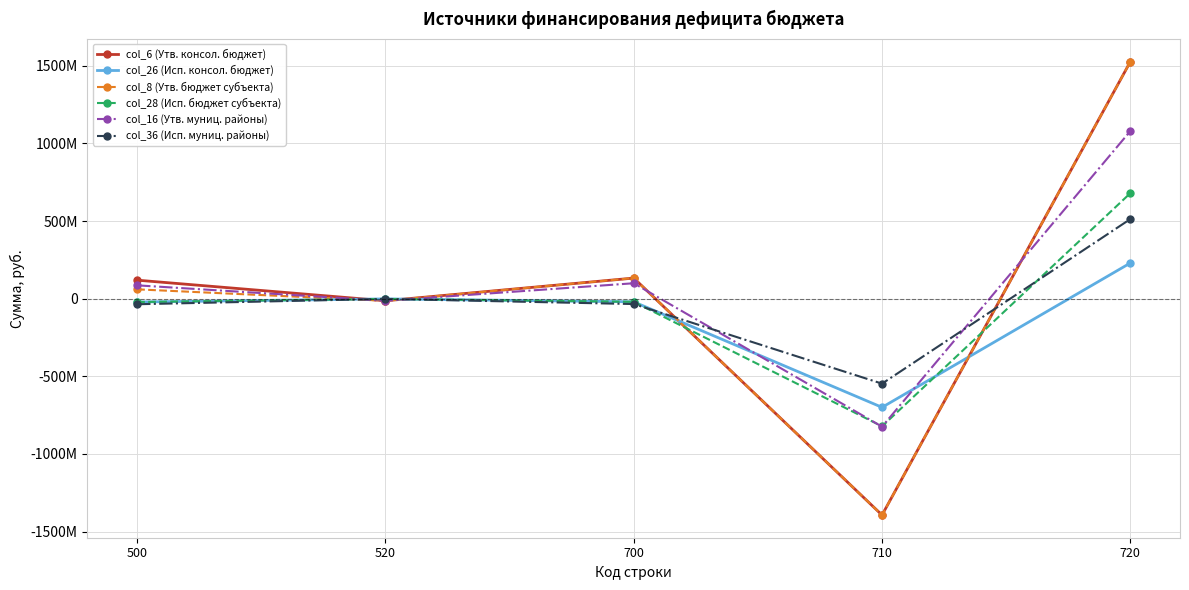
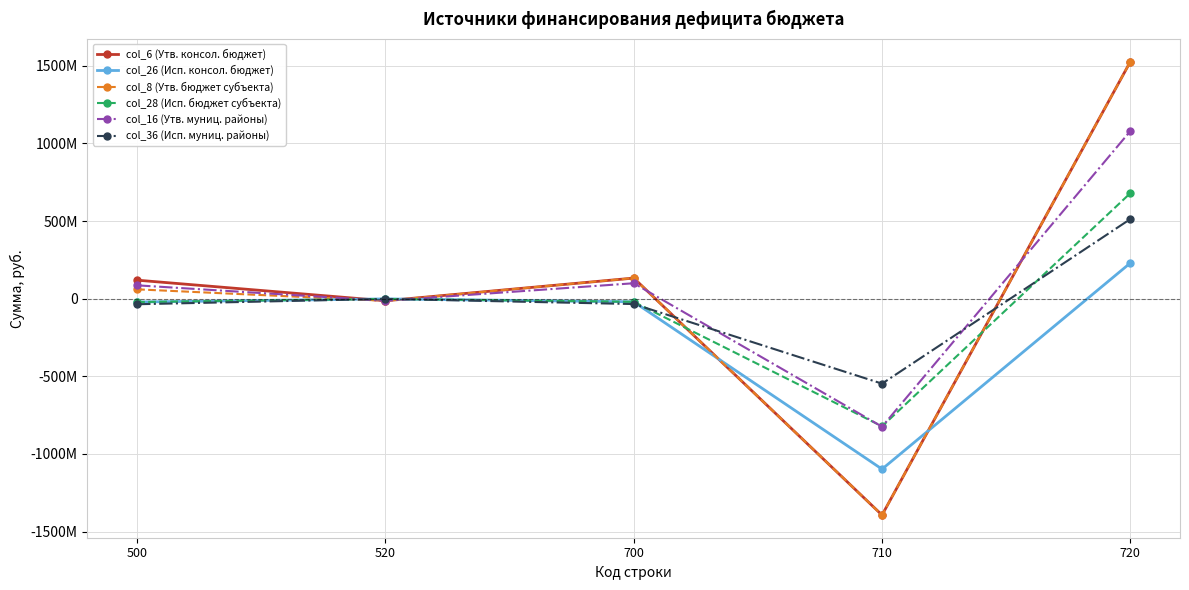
  {
    "col_6 (Утв. консол. бюджет)": {
      "500": 120000000
    },
    "col_26 (Исп. консол. бюджет)": {
-     "710": -700000000,
+     "710": -1100000000,
      "720": 230000000
    },
    "col_8 (Утв. бюджет субъекта)": {
      "500": 60000000
    },
    "col_28 (Исп. бюджет субъекта)": {
      "720": 680000000
    },
    "col_16 (Утв. муниц. районы)": {
      "500": 90000000,
      "700": 100000000,
      "720": 1080000000
    },
    "col_36 (Исп. муниц. районы)": {
      "710": -550000000,
      "720": 510000000
    }
  }
